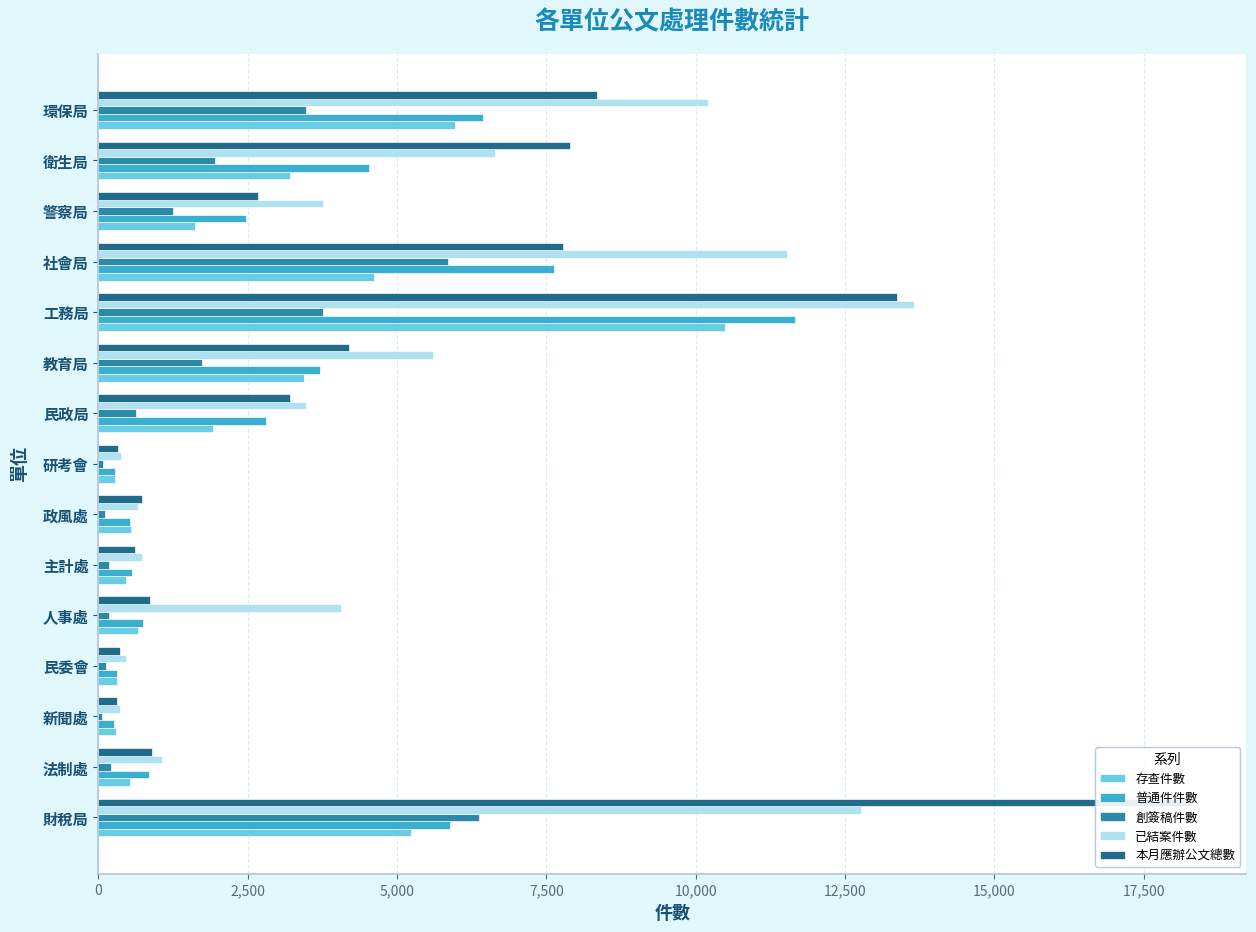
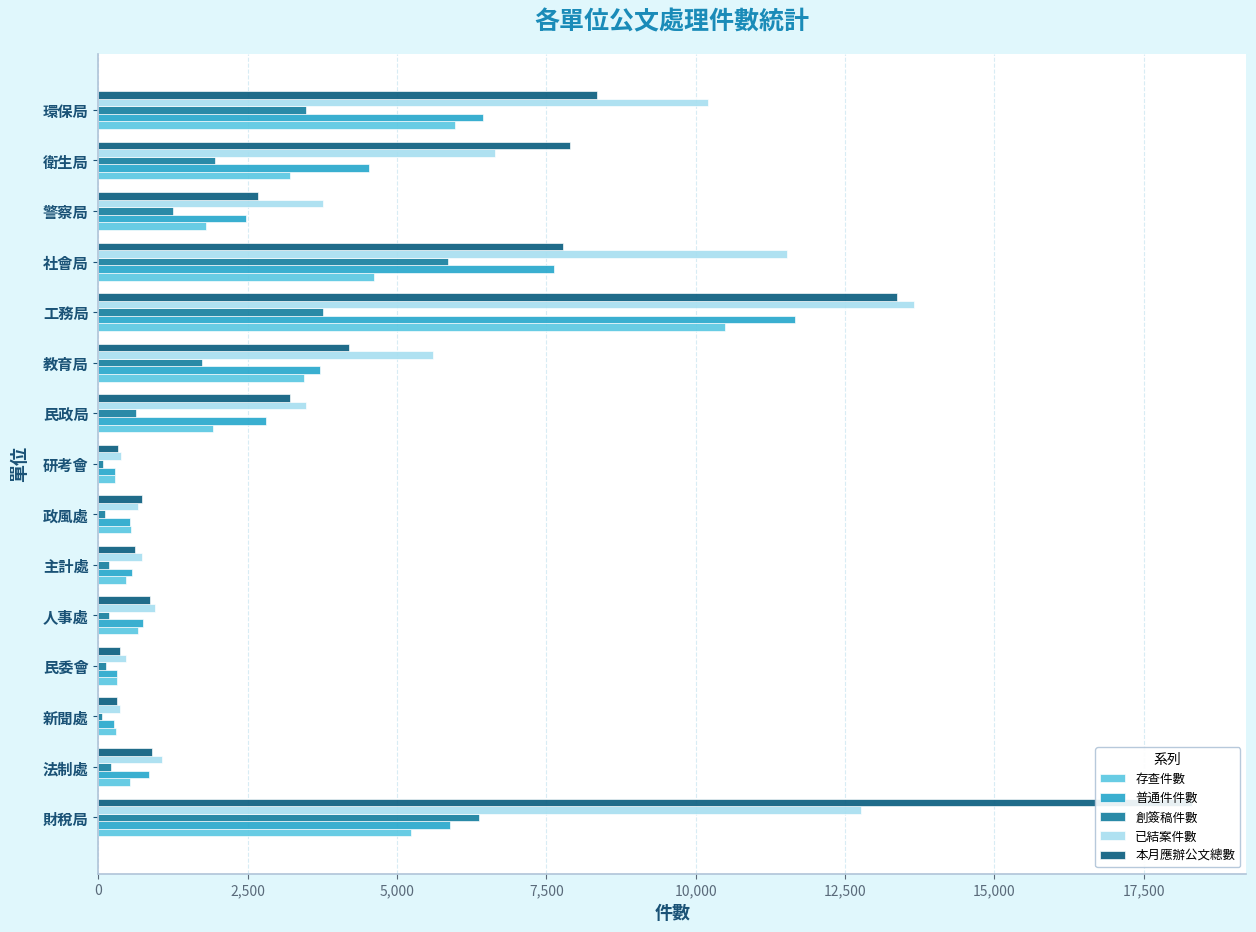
  {
    "存查件數": {
      "環保局": "6,000",
      "衛生局": "3,200",
-     "警察局": "1,600",
+     "警察局": "1,800",
      "社會局": "4,600",
      "工務局": "10,500",
      "教育局": "3,400",
      "民政局": "1,900",
      "研考會": "300",
      "政風處": "500",
      "主計處": "500",
      "人事處": "700",
      "民委會": "300",
      "新聞處": "300",
      "法制處": "500",
      "財稅局": "5,200"
    },
    "普通件件數": {
      "環保局": "6,400",
      "衛生局": "4,500",
      "警察局": "2,500",
      "社會局": "7,600",
      "工務局": "11,700",
      "教育局": "3,700",
      "民政局": "2,800",
      "研考會": "300",
      "政風處": "500",
      "主計處": "600",
      "人事處": "700",
      "民委會": "300",
      "新聞處": "300",
      "法制處": "800",
      "財稅局": "5,900"
    },
    "已結案件數": {
      "環保局": "10,200",
      "衛生局": "6,600",
      "警察局": "3,800",
      "社會局": "11,500",
      "工務局": "13,700",
      "教育局": "5,600",
      "民政局": "3,500",
      "研考會": "400",
      "政風處": "700",
      "主計處": "700",
-     "人事處": "4,100",
+     "人事處": "1,000",
      "民委會": "500",
      "新聞處": "400",
      "法制處": "1,100",
      "財稅局": "12,800"
    }
  }
